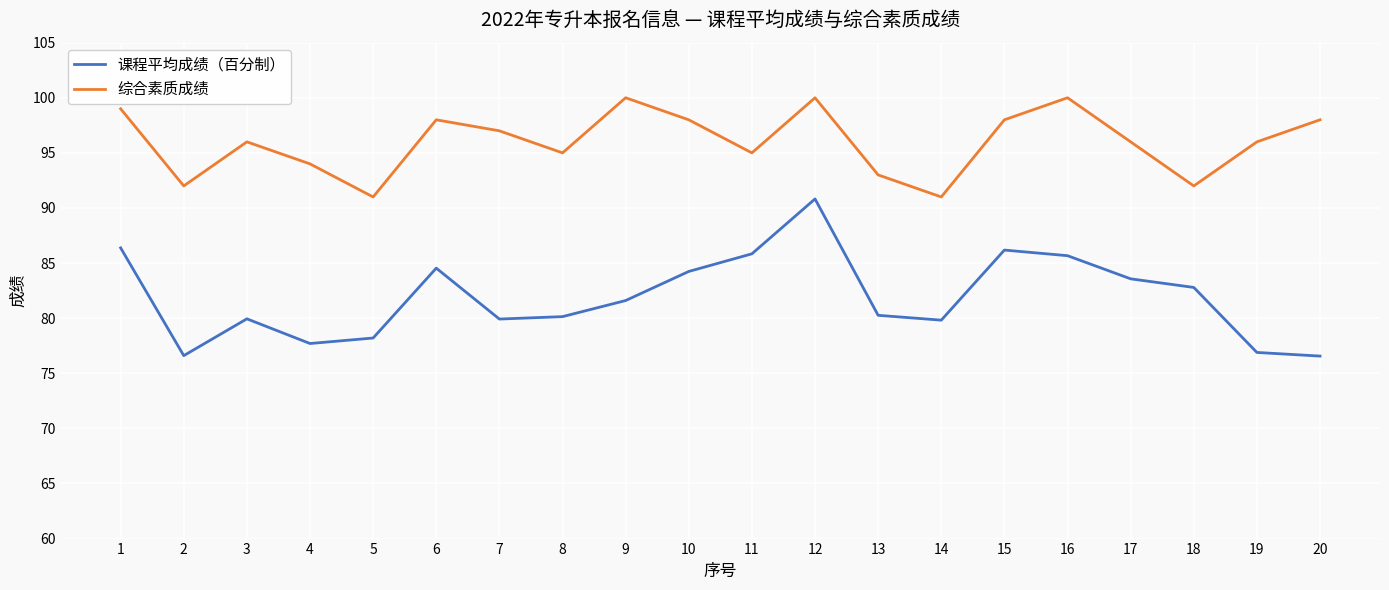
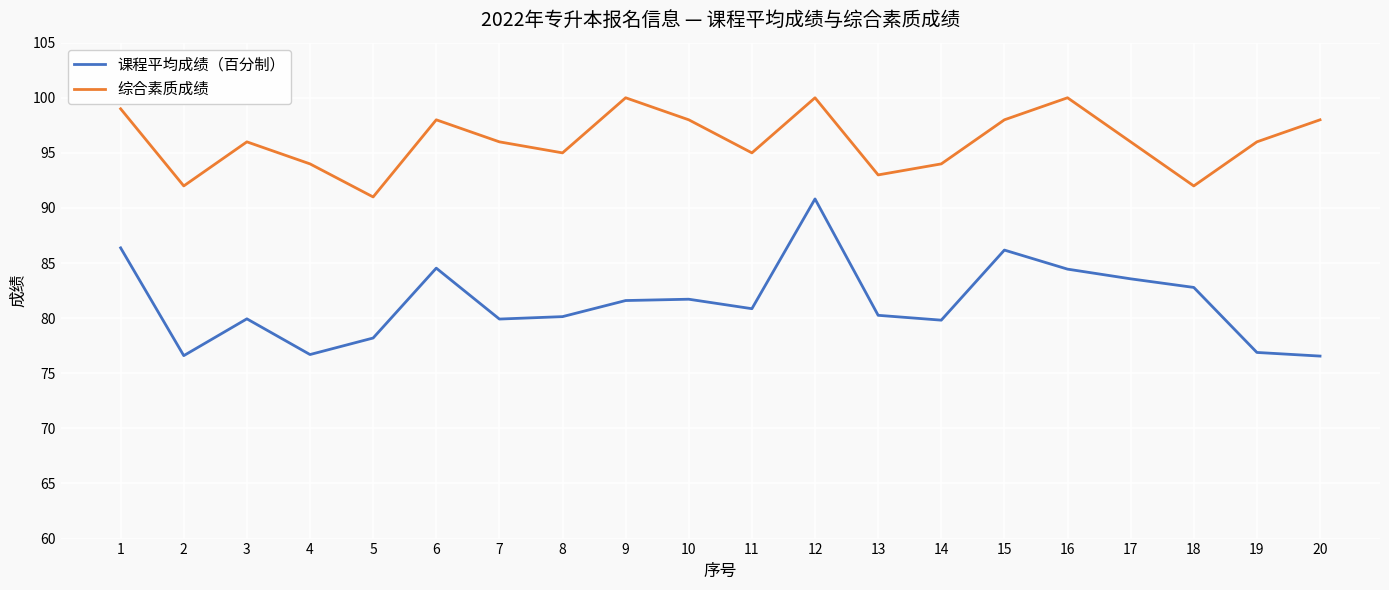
  {
    "课程平均成绩（百分制）": {
      "1": 86.4,
      "2": 76.6,
      "3": 79.9,
-     "4": 77.7,
+     "4": 76.7,
      "5": 78.2,
      "6": 84.5,
      "7": 79.9,
      "8": 80.1,
      "9": 81.6,
-     "10": 84.2,
-     "11": 85.8,
+     "10": 81.7,
+     "11": 80.9,
      "12": 90.8,
      "13": 80.3,
      "14": 79.8,
      "15": 86.2,
-     "16": 85.7,
+     "16": 84.5,
      "17": 83.6,
      "18": 82.8,
      "19": 76.9,
      "20": 76.6
    },
    "综合素质成绩": {
      "1": 99,
      "2": 92,
      "3": 96,
      "4": 94,
      "5": 91,
      "6": 98,
-     "7": 97,
+     "7": 96,
      "8": 95,
      "9": 100,
      "10": 98,
      "11": 95,
      "12": 100,
      "13": 93,
-     "14": 91,
+     "14": 94,
      "15": 98,
      "16": 100,
      "17": 96,
      "18": 92,
      "19": 96,
      "20": 98
    }
  }
